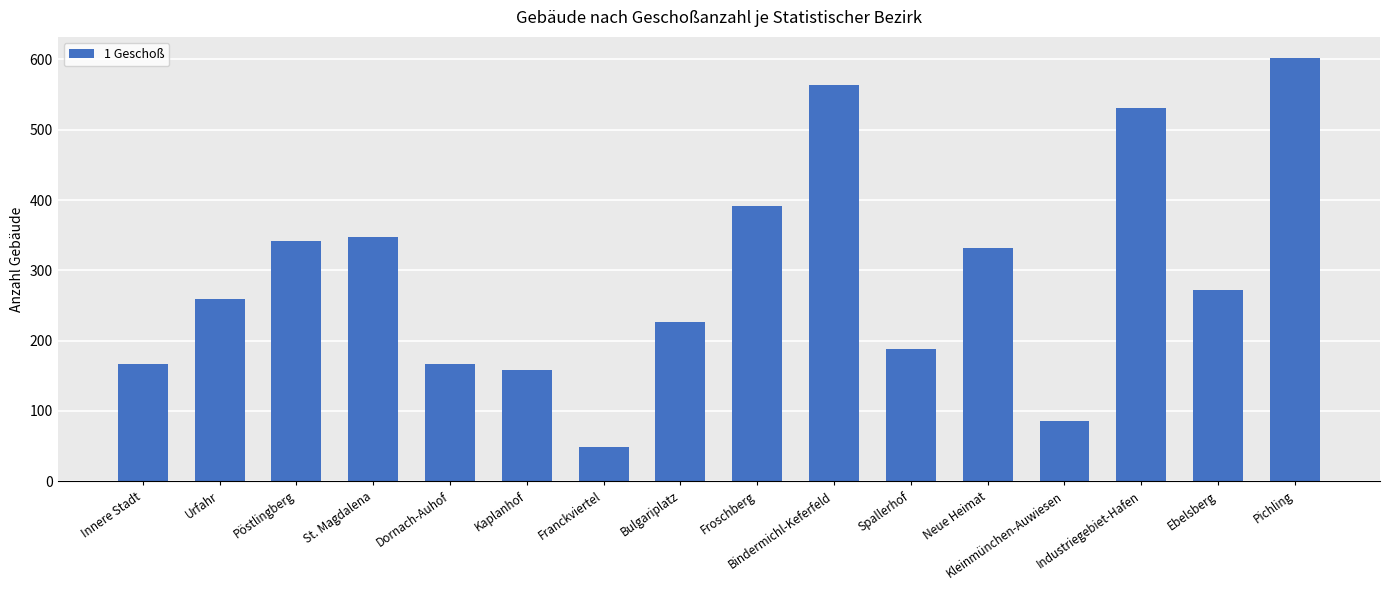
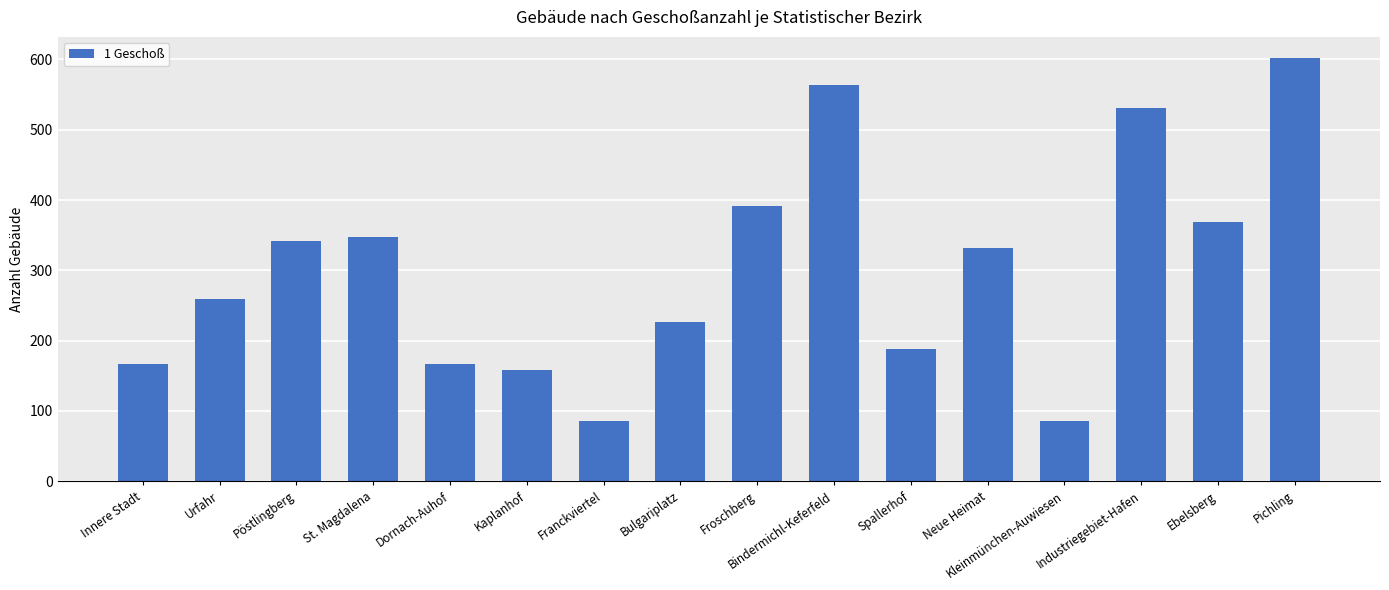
  {
    "Innere Stadt": 170,
    "Urfahr": 260,
    "Pöstlingberg": 340,
    "St. Magdalena": 350,
    "Dornach-Auhof": 170,
    "Kaplanhof": 160,
-   "Franckviertel": 50,
+   "Franckviertel": 90,
    "Bulgariplatz": 230,
    "Froschberg": 390,
    "Bindermichl-Keferfeld": 560,
    "Spallerhof": 190,
    "Neue Heimat": 330,
    "Kleinmünchen-Auwiesen": 90,
    "Industriegebiet-Hafen": 530,
-   "Ebelsberg": 270,
+   "Ebelsberg": 370,
    "Pichling": 600
  }
